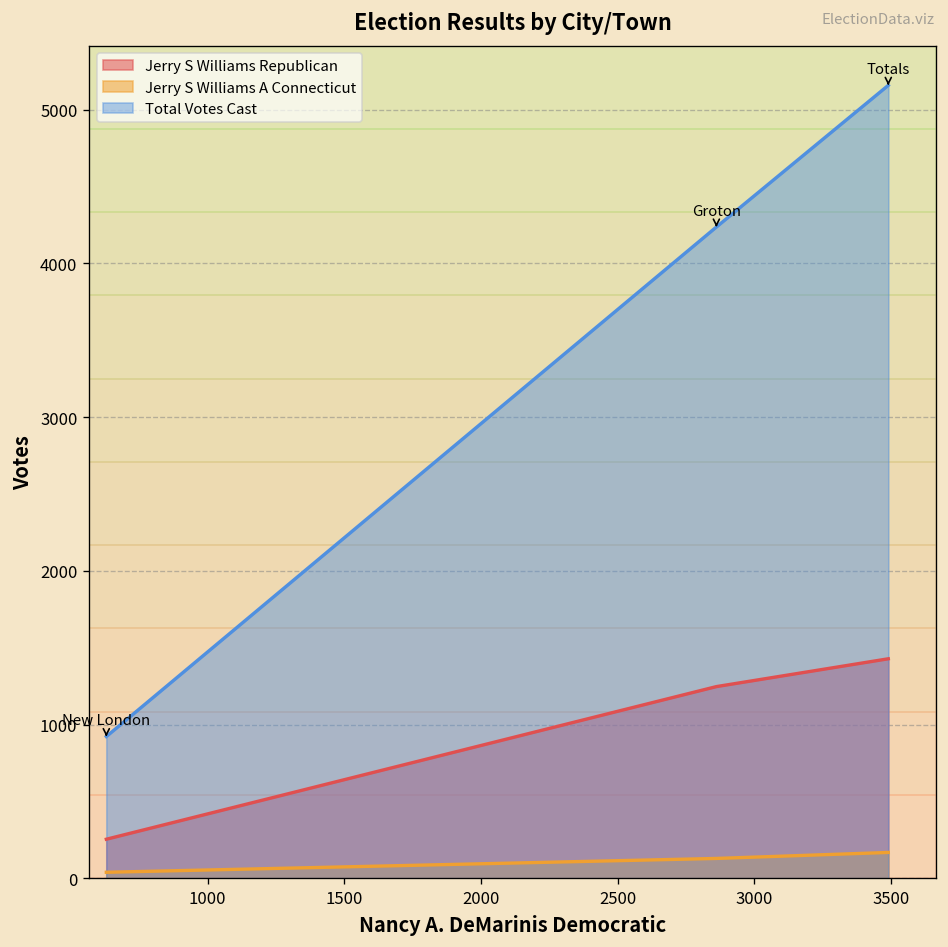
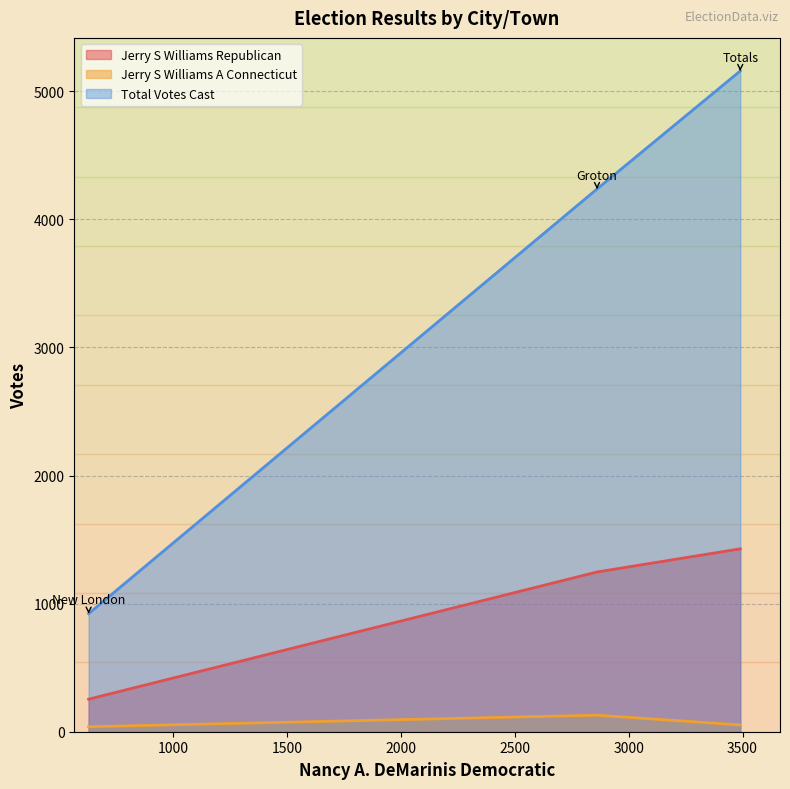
  {
    "Jerry S Williams Republican": {
      "3500": 1430
    },
    "Jerry S Williams A Connecticut": {
-     "3500": 170
+     "3500": 50
    },
    "Total Votes Cast": {
      "3500": 5160
    }
  }
